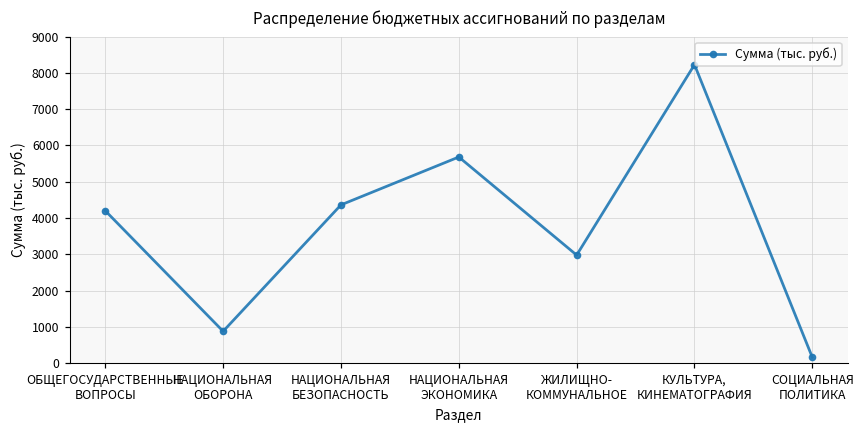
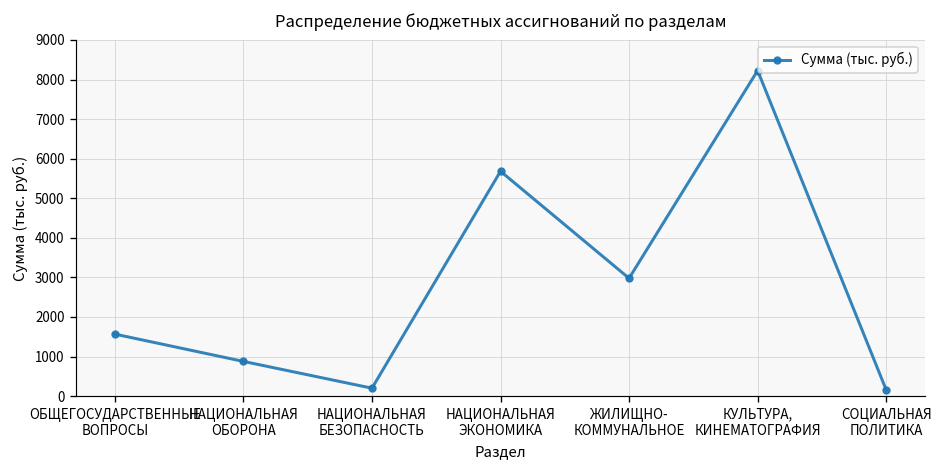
  {
-   "ОБЩЕГОСУДАРСТВЕННЫЕ ВОПРОСЫ": 4200,
+   "ОБЩЕГОСУДАРСТВЕННЫЕ ВОПРОСЫ": 1600,
    "НАЦИОНАЛЬНАЯ ОБОРОНА": 900,
-   "НАЦИОНАЛЬНАЯ БЕЗОПАСНОСТЬ": 4400,
+   "НАЦИОНАЛЬНАЯ БЕЗОПАСНОСТЬ": 200,
    "НАЦИОНАЛЬНАЯ ЭКОНОМИКА": 5700,
    "ЖИЛИЩНО- КОММУНАЛЬНОЕ": 3000,
    "КУЛЬТУРА, КИНЕМАТОГРАФИЯ": 8200,
    "СОЦИАЛЬНАЯ ПОЛИТИКА": 200
  }
